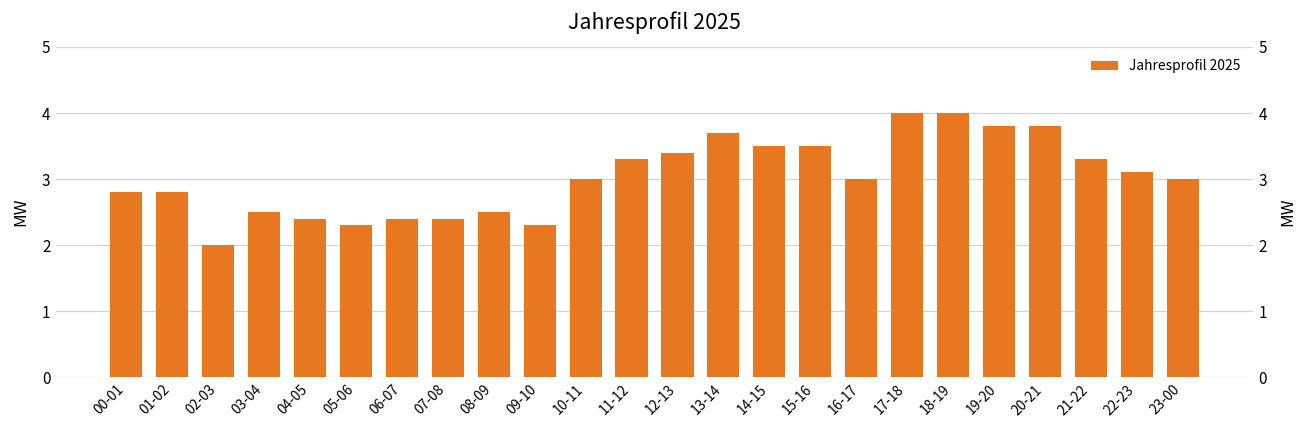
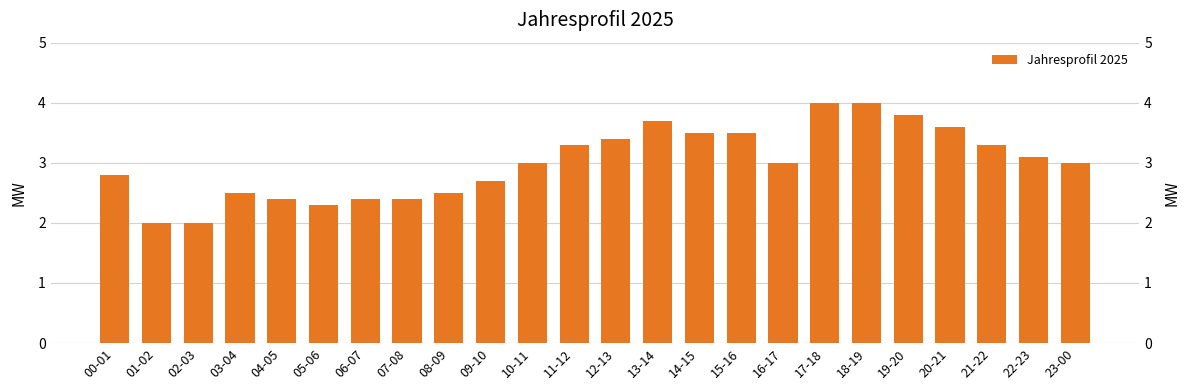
  {
    "00-01": 2.8,
-   "01-02": 2.8,
+   "01-02": 2.0,
    "02-03": 2.0,
    "03-04": 2.5,
    "04-05": 2.4,
    "05-06": 2.3,
    "06-07": 2.4,
    "07-08": 2.4,
    "08-09": 2.5,
-   "09-10": 2.3,
+   "09-10": 2.7,
    "10-11": 3.0,
    "11-12": 3.3,
    "12-13": 3.4,
    "13-14": 3.7,
    "14-15": 3.5,
    "15-16": 3.5,
    "16-17": 3.0,
    "17-18": 4.0,
    "18-19": 4.0,
    "19-20": 3.8,
-   "20-21": 3.8,
+   "20-21": 3.6,
    "21-22": 3.3,
    "22-23": 3.1,
    "23-00": 3.0
  }
